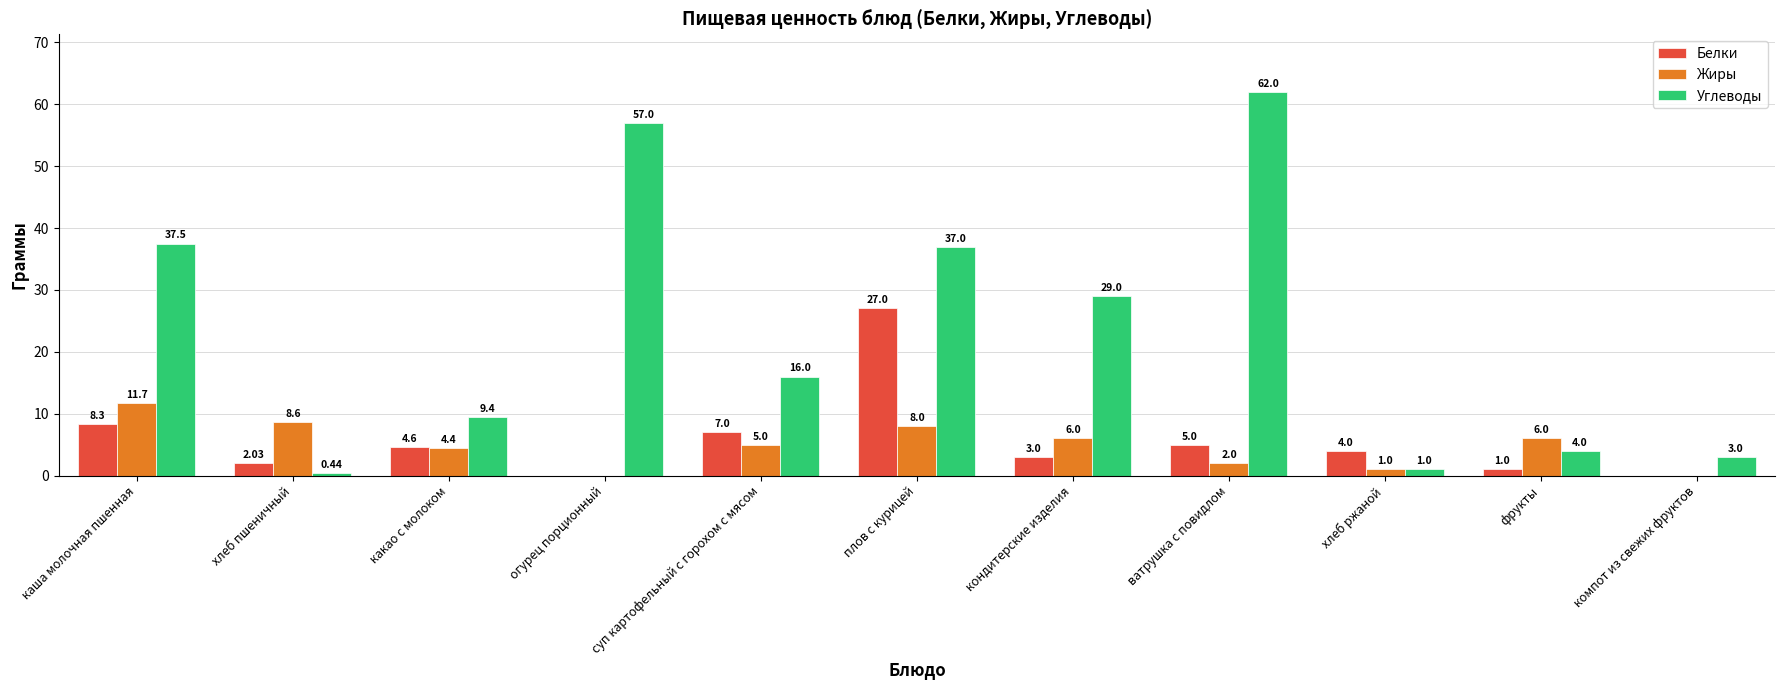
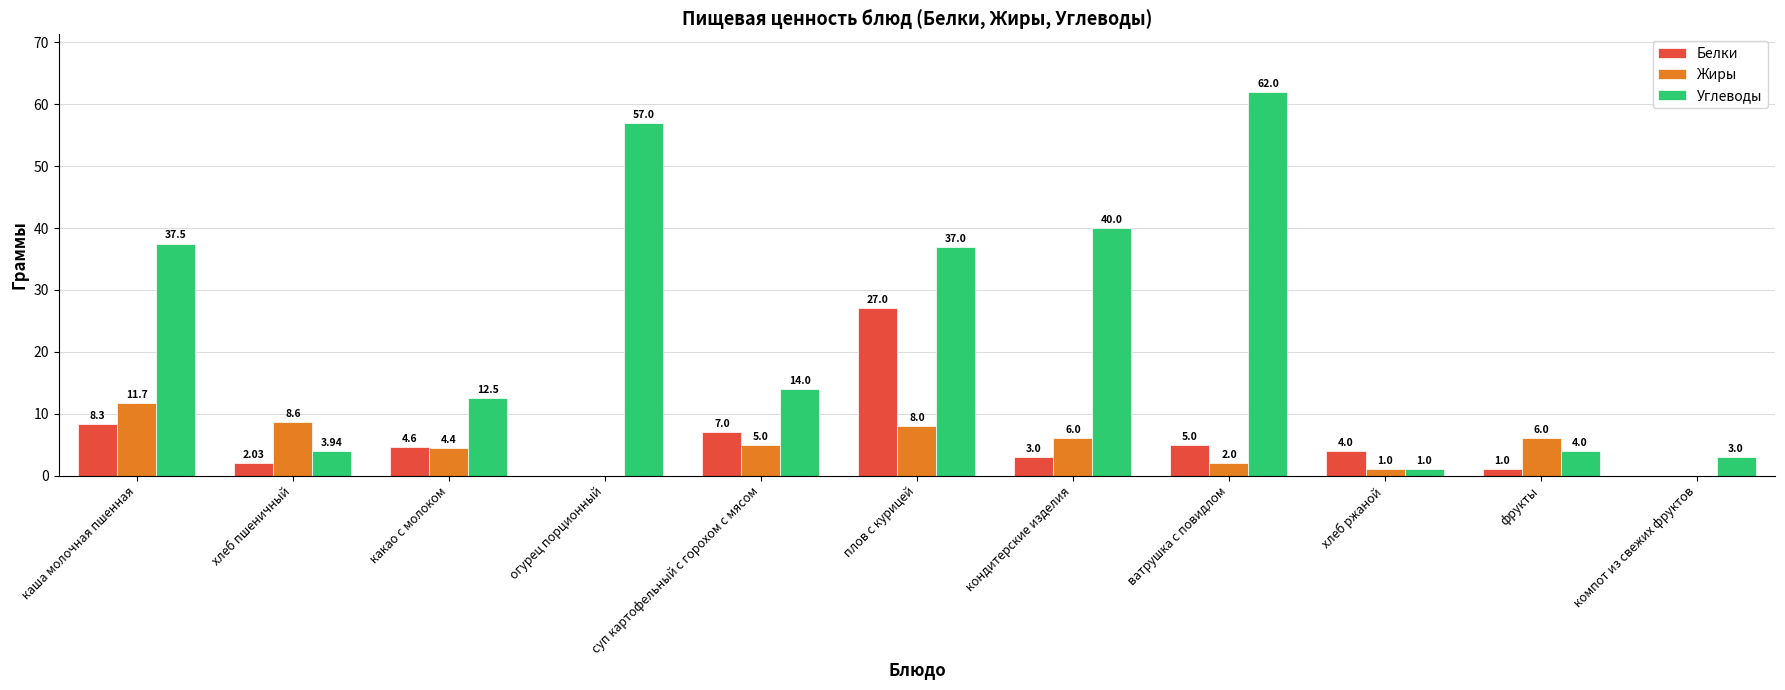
  {
    "Углеводы": {
      "каша молочная пшенная": 37.5,
-     "хлеб пшеничный": 0.44,
-     "какао с молоком": 9.4,
+     "хлеб пшеничный": 3.94,
+     "какао с молоком": 12.5,
      "огурец порционный": 57.0,
-     "суп картофельный с горохом с мясом": 16.0,
+     "суп картофельный с горохом с мясом": 14.0,
      "плов с курицей": 37.0,
-     "кондитерские изделия": 29.0,
+     "кондитерские изделия": 40.0,
      "ватрушка с повидлом": 62.0,
      "хлеб ржаной": 1.0,
      "фрукты": 4.0,
      "компот из свежих фруктов": 3.0
    }
  }
